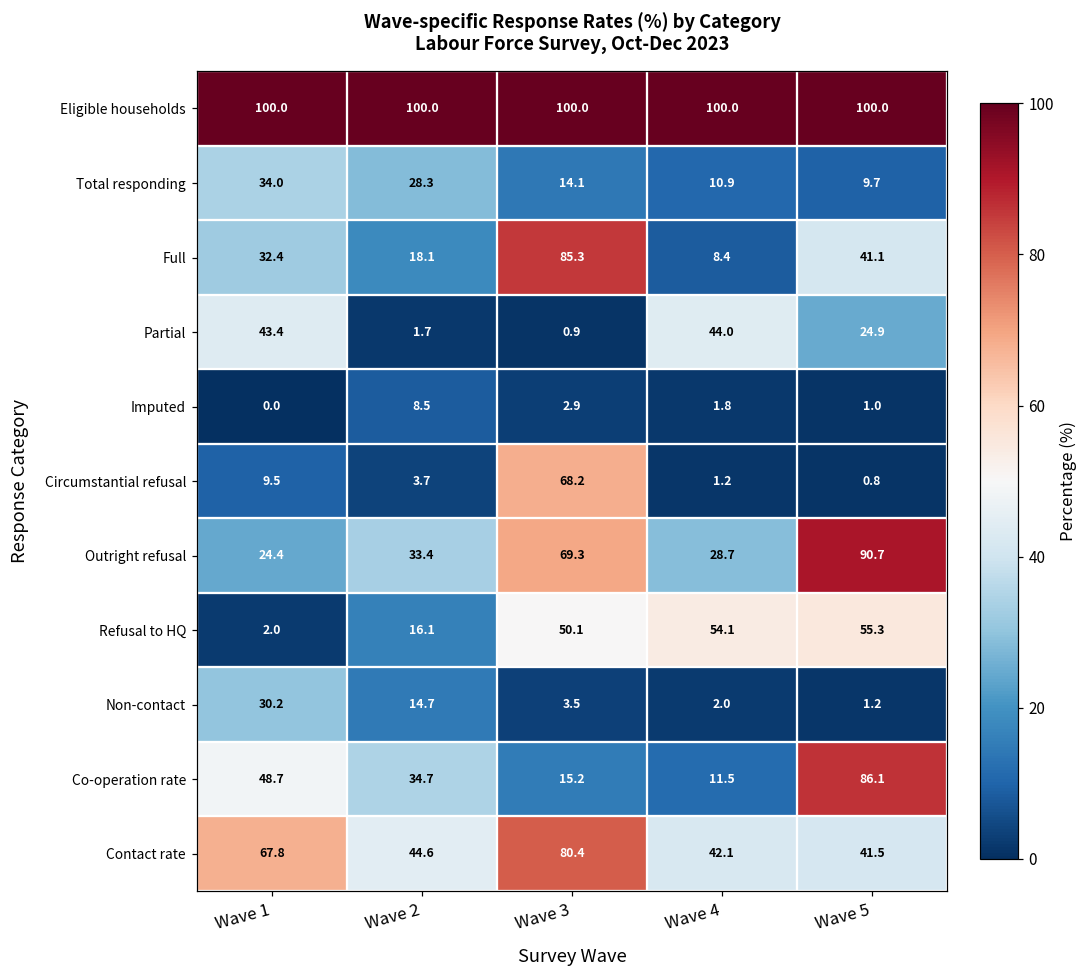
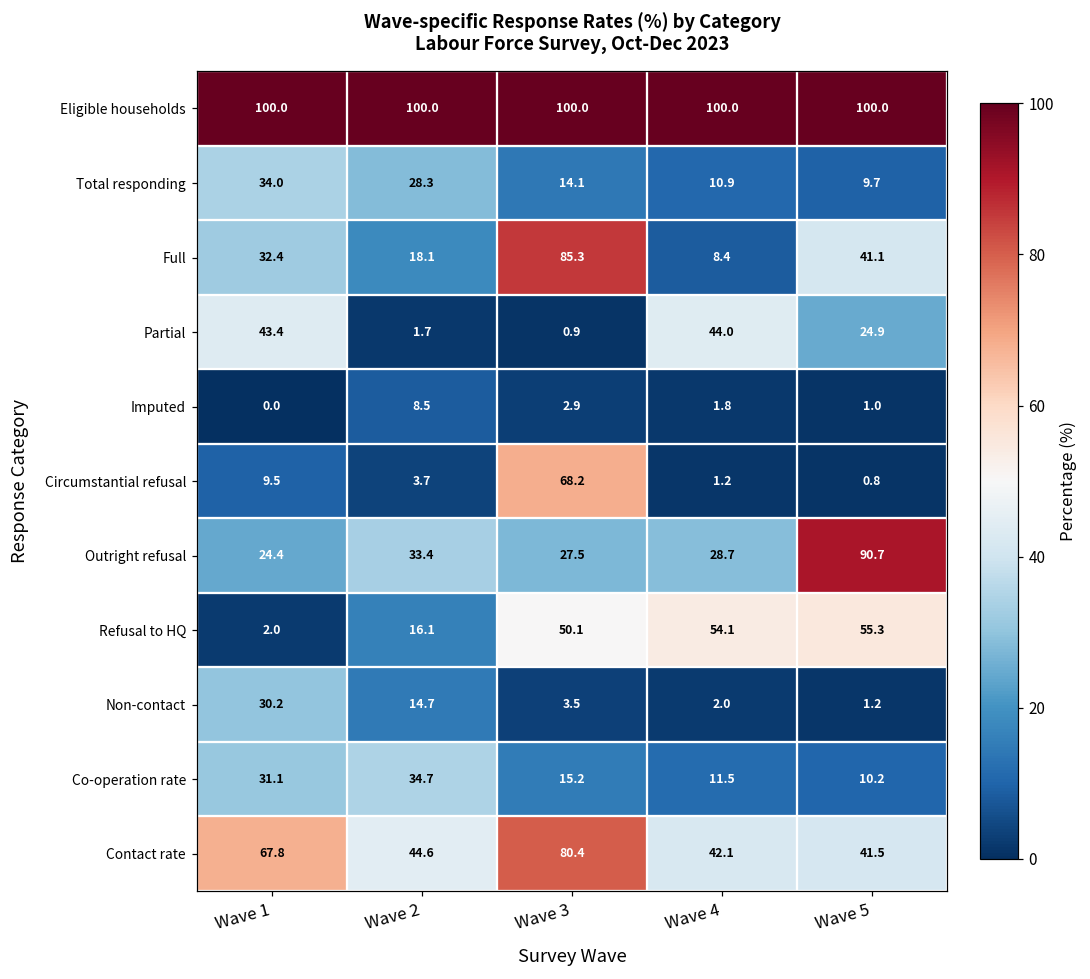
  {
    "Eligible households": {
      "Wave 1": 100.0,
      "Wave 2": 100.0,
      "Wave 3": 100.0,
      "Wave 4": 100.0,
      "Wave 5": 100.0
    },
    "Total responding": {
      "Wave 1": 34.0,
      "Wave 2": 28.3,
      "Wave 3": 14.1,
      "Wave 4": 10.9,
      "Wave 5": 9.7
    },
    "Full": {
      "Wave 1": 32.4,
      "Wave 2": 18.1,
      "Wave 3": 85.3,
      "Wave 4": 8.4,
      "Wave 5": 41.1
    },
    "Partial": {
      "Wave 1": 43.4,
      "Wave 2": 1.7,
      "Wave 3": 0.9,
      "Wave 4": 44.0,
      "Wave 5": 24.9
    },
    "Imputed": {
      "Wave 1": 0.0,
      "Wave 2": 8.5,
      "Wave 3": 2.9,
      "Wave 4": 1.8,
      "Wave 5": 1.0
    },
    "Circumstantial refusal": {
      "Wave 1": 9.5,
      "Wave 2": 3.7,
      "Wave 3": 68.2,
      "Wave 4": 1.2,
      "Wave 5": 0.8
    },
    "Outright refusal": {
      "Wave 1": 24.4,
      "Wave 2": 33.4,
-     "Wave 3": 69.3,
+     "Wave 3": 27.5,
      "Wave 4": 28.7,
      "Wave 5": 90.7
    },
    "Refusal to HQ": {
      "Wave 1": 2.0,
      "Wave 2": 16.1,
      "Wave 3": 50.1,
      "Wave 4": 54.1,
      "Wave 5": 55.3
    },
    "Non-contact": {
      "Wave 1": 30.2,
      "Wave 2": 14.7,
      "Wave 3": 3.5,
      "Wave 4": 2.0,
      "Wave 5": 1.2
    },
    "Co-operation rate": {
-     "Wave 1": 48.7,
+     "Wave 1": 31.1,
      "Wave 2": 34.7,
      "Wave 3": 15.2,
      "Wave 4": 11.5,
-     "Wave 5": 86.1
+     "Wave 5": 10.2
    },
    "Contact rate": {
      "Wave 1": 67.8,
      "Wave 2": 44.6,
      "Wave 3": 80.4,
      "Wave 4": 42.1,
      "Wave 5": 41.5
    }
  }
